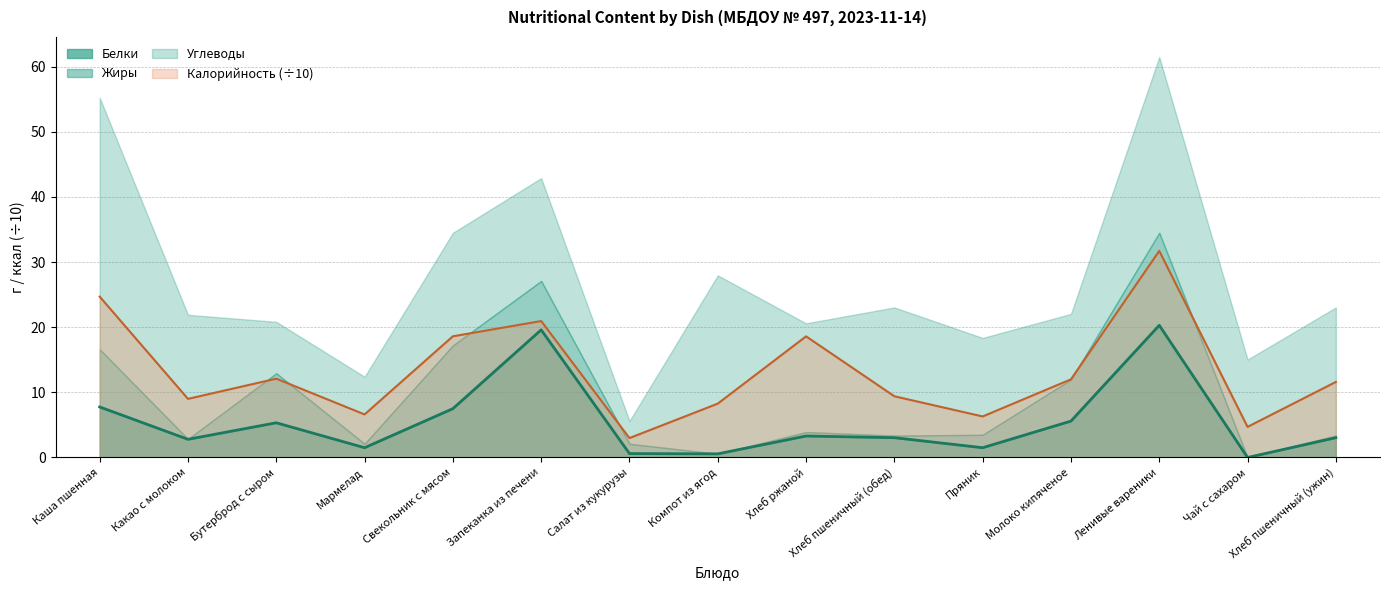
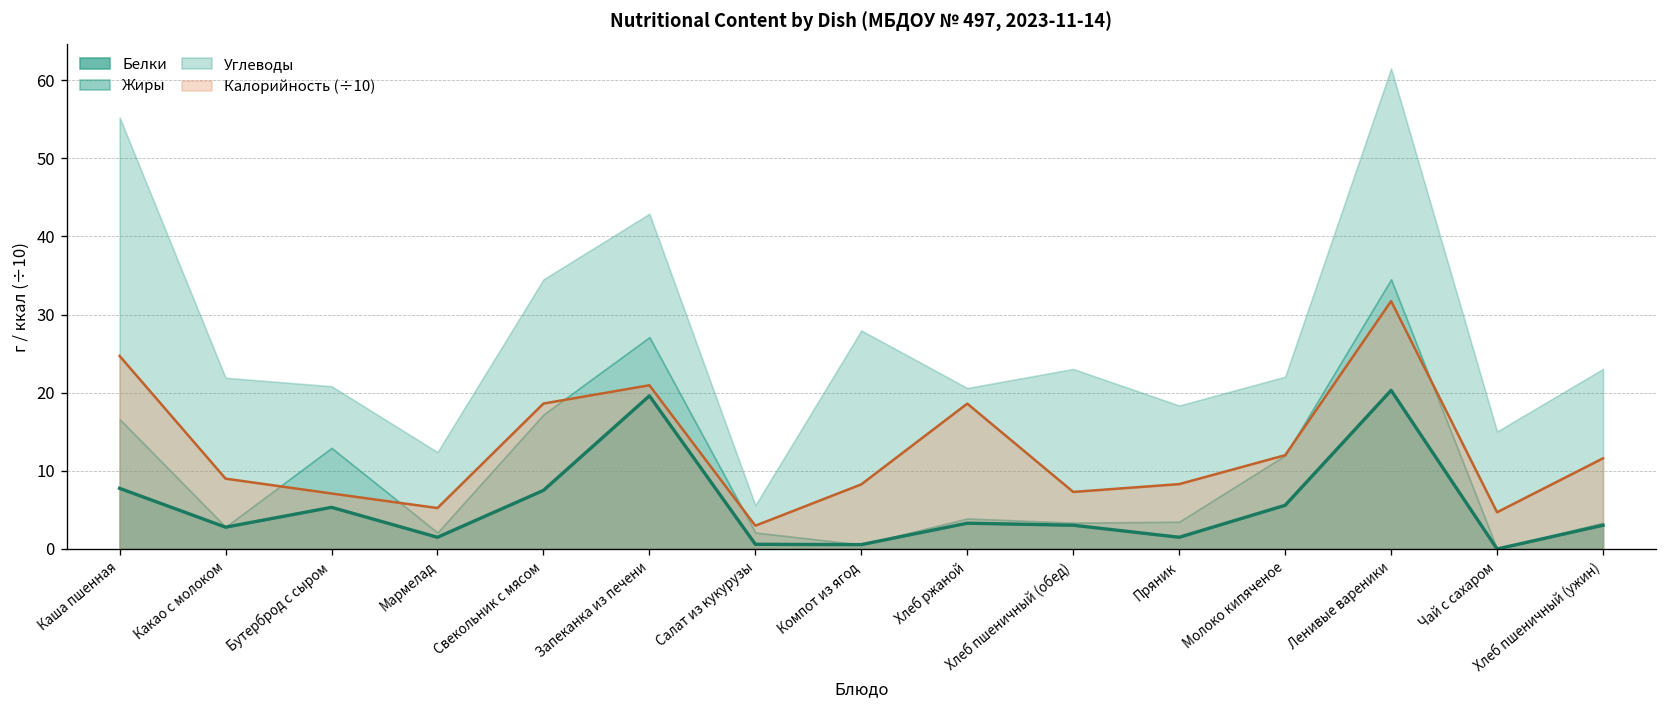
  {
    "Калорийность (÷10)": {
      "Каша пшенная": 25,
      "Какао с молоком": 9,
-     "Бутерброд с сыром": 12,
-     "Мармелад": 7,
+     "Бутерброд с сыром": 7,
+     "Мармелад": 5,
      "Свекольник с мясом": 19,
      "Запеканка из печени": 21,
      "Салат из кукурузы": 3,
      "Компот из ягод": 8,
      "Хлеб ржаной": 19,
-     "Хлеб пшеничный (обед)": 9,
-     "Пряник": 6,
+     "Хлеб пшеничный (обед)": 7,
+     "Пряник": 8,
      "Ленивые вареники": 32,
      "Чай с сахаром": 5,
      "Хлеб пшеничный (ужин)": 12
    }
  }
